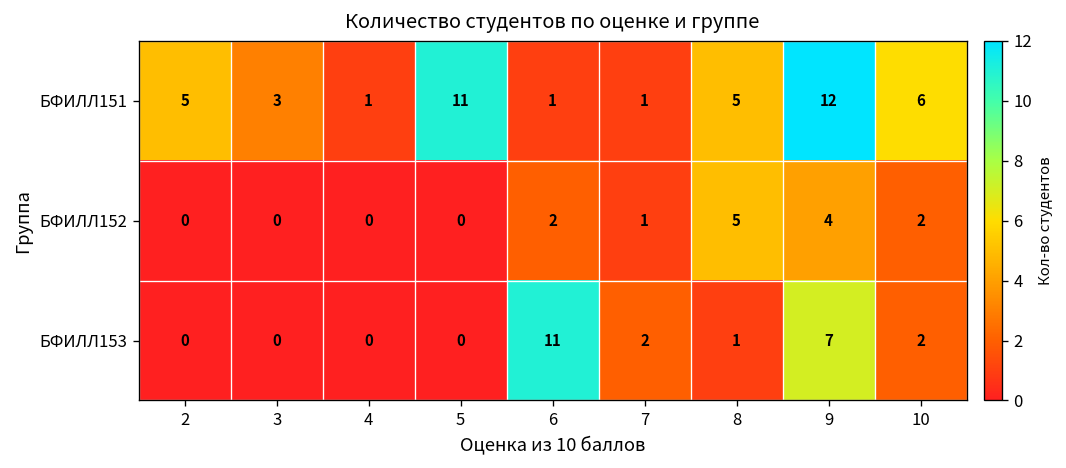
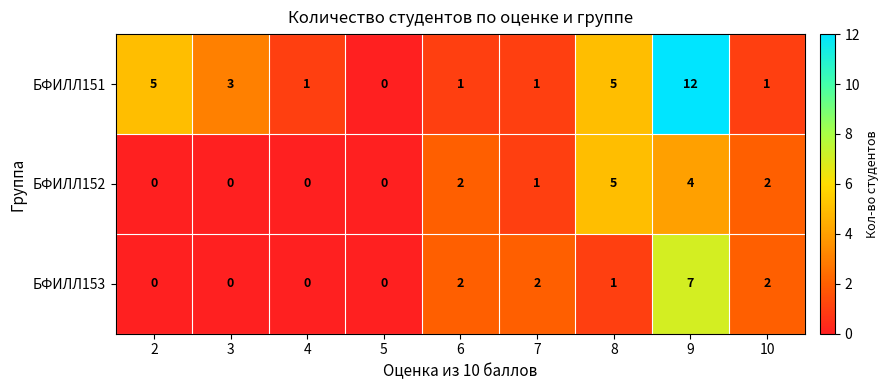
  {
    "БФИЛЛ151": {
      "2": 5,
      "3": 3,
      "4": 1,
-     "5": 11,
+     "5": 0,
      "6": 1,
      "7": 1,
      "8": 5,
      "9": 12,
-     "10": 6
+     "10": 1
    },
    "БФИЛЛ152": {
      "2": 0,
      "3": 0,
      "4": 0,
      "5": 0,
      "6": 2,
      "7": 1,
      "8": 5,
      "9": 4,
      "10": 2
    },
    "БФИЛЛ153": {
      "2": 0,
      "3": 0,
      "4": 0,
      "5": 0,
-     "6": 11,
+     "6": 2,
      "7": 2,
      "8": 1,
      "9": 7,
      "10": 2
    }
  }
